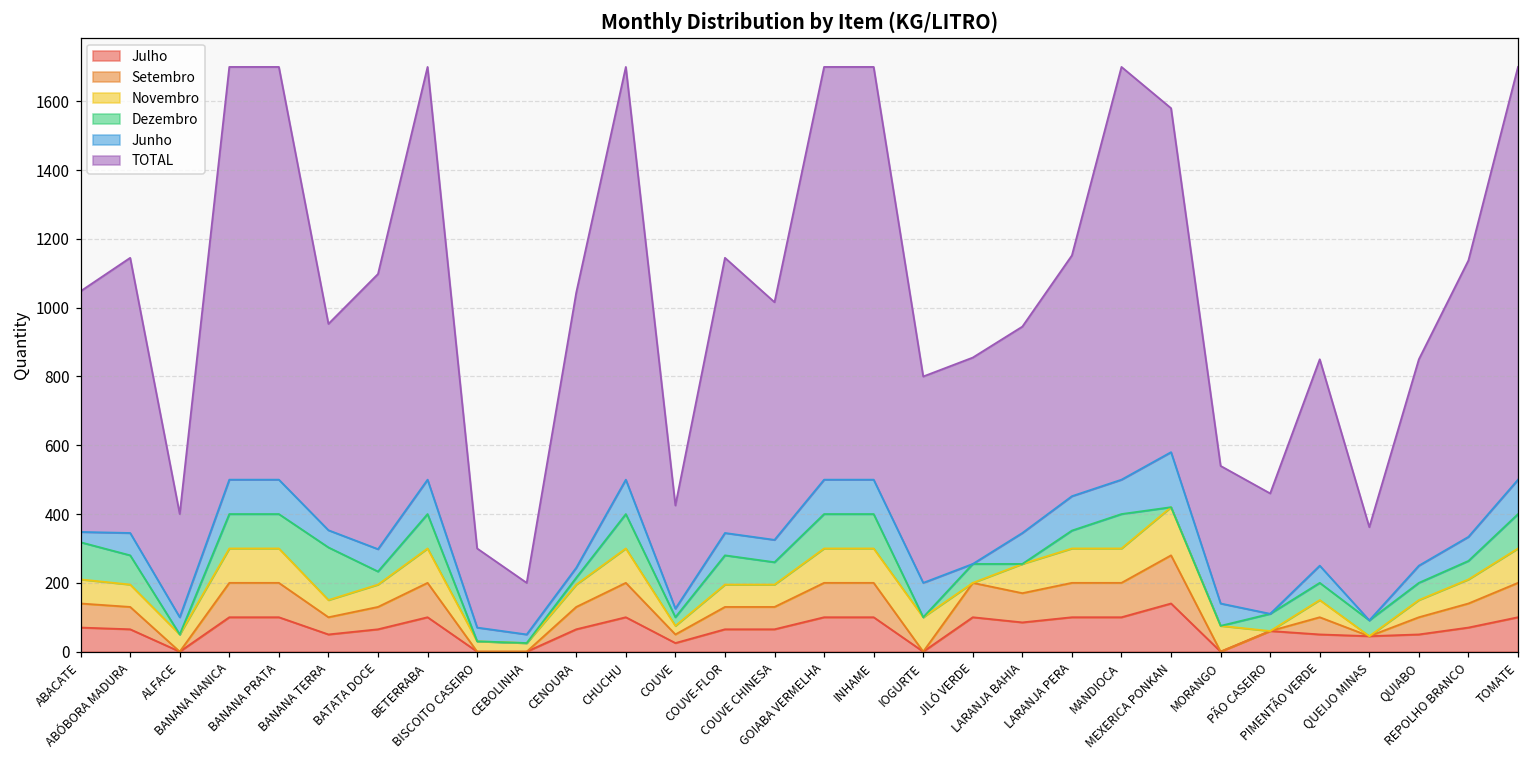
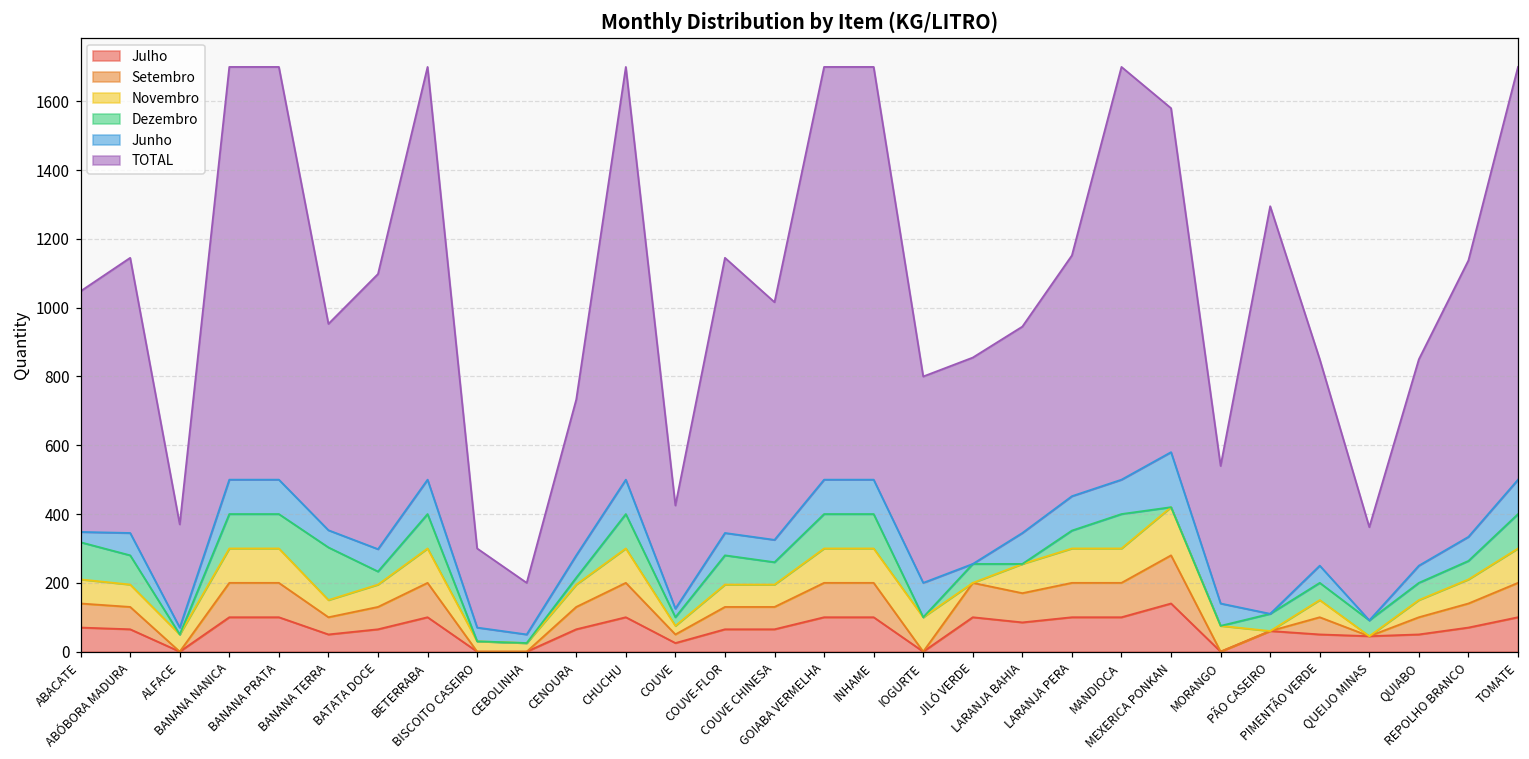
  {
    "Dezembro": {
      "ABACATE": 110,
      "ABÓBORA MADURA": 90,
      "BANANA NANICA": 100,
      "BANANA PRATA": 100,
      "BANANA TERRA": 150,
      "BATATA DOCE": 40,
      "BETERRABA": 100,
      "CENOURA": 20,
      "CHUCHU": 100,
      "COUVE": 30,
      "COUVE-FLOR": 90,
      "COUVE CHINESA": 70,
      "GOIABA VERMELHA": 100,
      "INHAME": 100,
      "LARANJA PERA": 50,
      "MANDIOCA": 100,
      "PIMENTÃO VERDE": 50,
      "QUIABO": 50,
      "REPOLHO BRANCO": 50,
      "TOMATE": 100
    },
    "Junho": {
      "ABACATE": 30,
      "ABÓBORA MADURA": 70,
-     "ALFACE": 50,
+     "ALFACE": 20,
      "BANANA NANICA": 100,
      "BANANA PRATA": 100,
      "BANANA TERRA": 50,
      "BATATA DOCE": 70,
      "BETERRABA": 100,
      "BISCOITO CASEIRO": 40,
      "CEBOLINHA": 30,
-     "CENOURA": 30,
+     "CENOURA": 70,
      "CHUCHU": 100,
      "COUVE": 30,
      "COUVE-FLOR": 70,
      "COUVE CHINESA": 70,
      "GOIABA VERMELHA": 100,
      "INHAME": 100,
      "IOGURTE": 100,
      "LARANJA BAHIA": 90,
      "LARANJA PERA": 100,
      "MANDIOCA": 100,
      "MEXERICA PONKAN": 160,
      "MORANGO": 70,
      "PIMENTÃO VERDE": 50,
      "QUIABO": 50,
      "REPOLHO BRANCO": 70,
      "TOMATE": 100
    },
    "TOTAL": {
      "ABACATE": 700,
      "ABÓBORA MADURA": 800,
      "ALFACE": 300,
      "BANANA NANICA": 1200,
      "BANANA PRATA": 1200,
      "BANANA TERRA": 600,
      "BATATA DOCE": 800,
      "BETERRABA": 1200,
      "BISCOITO CASEIRO": 230,
      "CEBOLINHA": 150,
-     "CENOURA": 800,
+     "CENOURA": 450,
      "CHUCHU": 1200,
      "COUVE": 300,
      "COUVE-FLOR": 800,
      "COUVE CHINESA": 690,
      "GOIABA VERMELHA": 1200,
      "INHAME": 1200,
      "IOGURTE": 600,
      "JILÓ VERDE": 600,
      "LARANJA BAHIA": 600,
      "LARANJA PERA": 700,
      "MANDIOCA": 1200,
      "MEXERICA PONKAN": 1000,
      "MORANGO": 400,
-     "PÃO CASEIRO": 350,
+     "PÃO CASEIRO": 1190,
      "PIMENTÃO VERDE": 600,
      "QUEIJO MINAS": 270,
      "QUIABO": 600,
      "REPOLHO BRANCO": 800,
      "TOMATE": 1200
    }
  }
